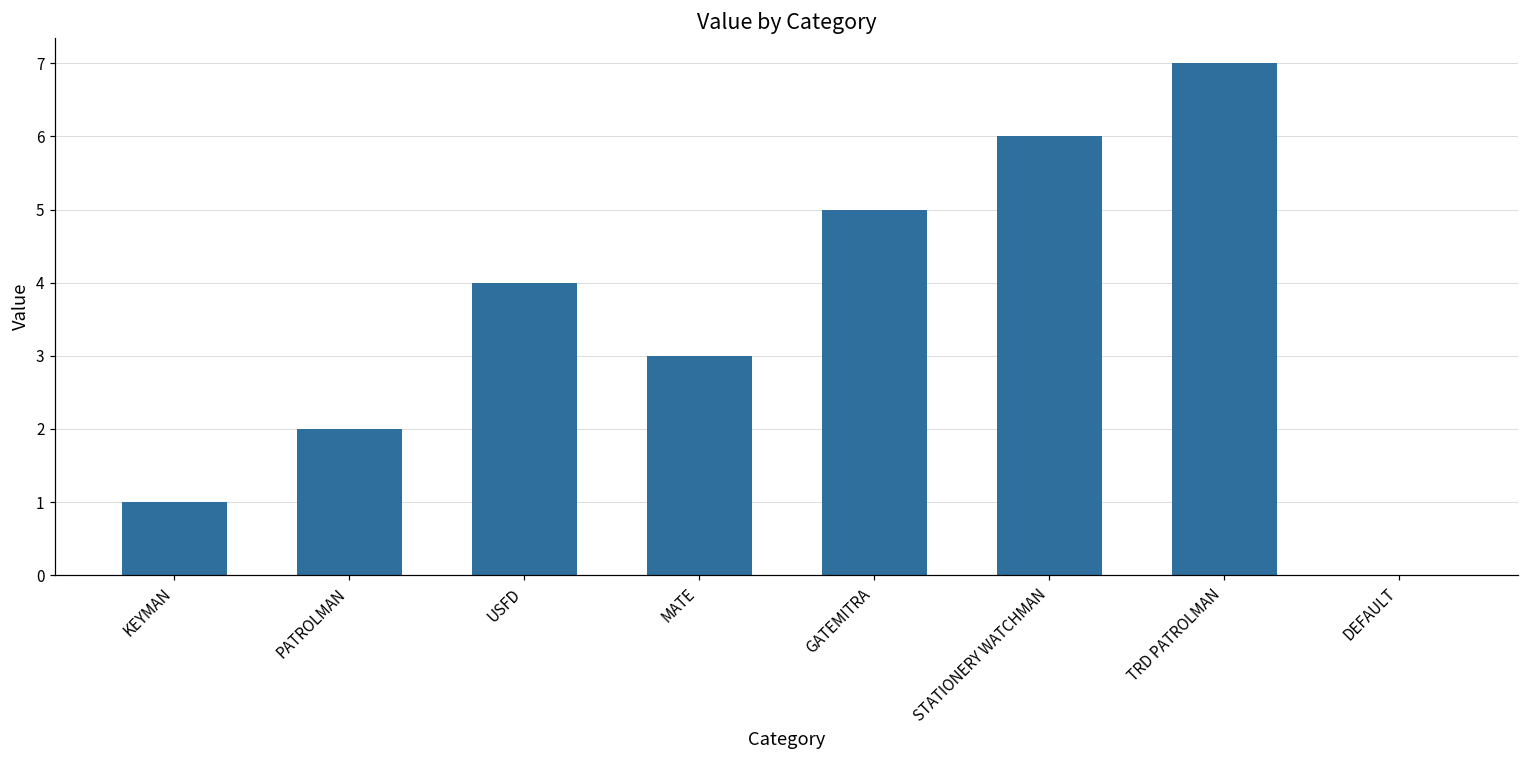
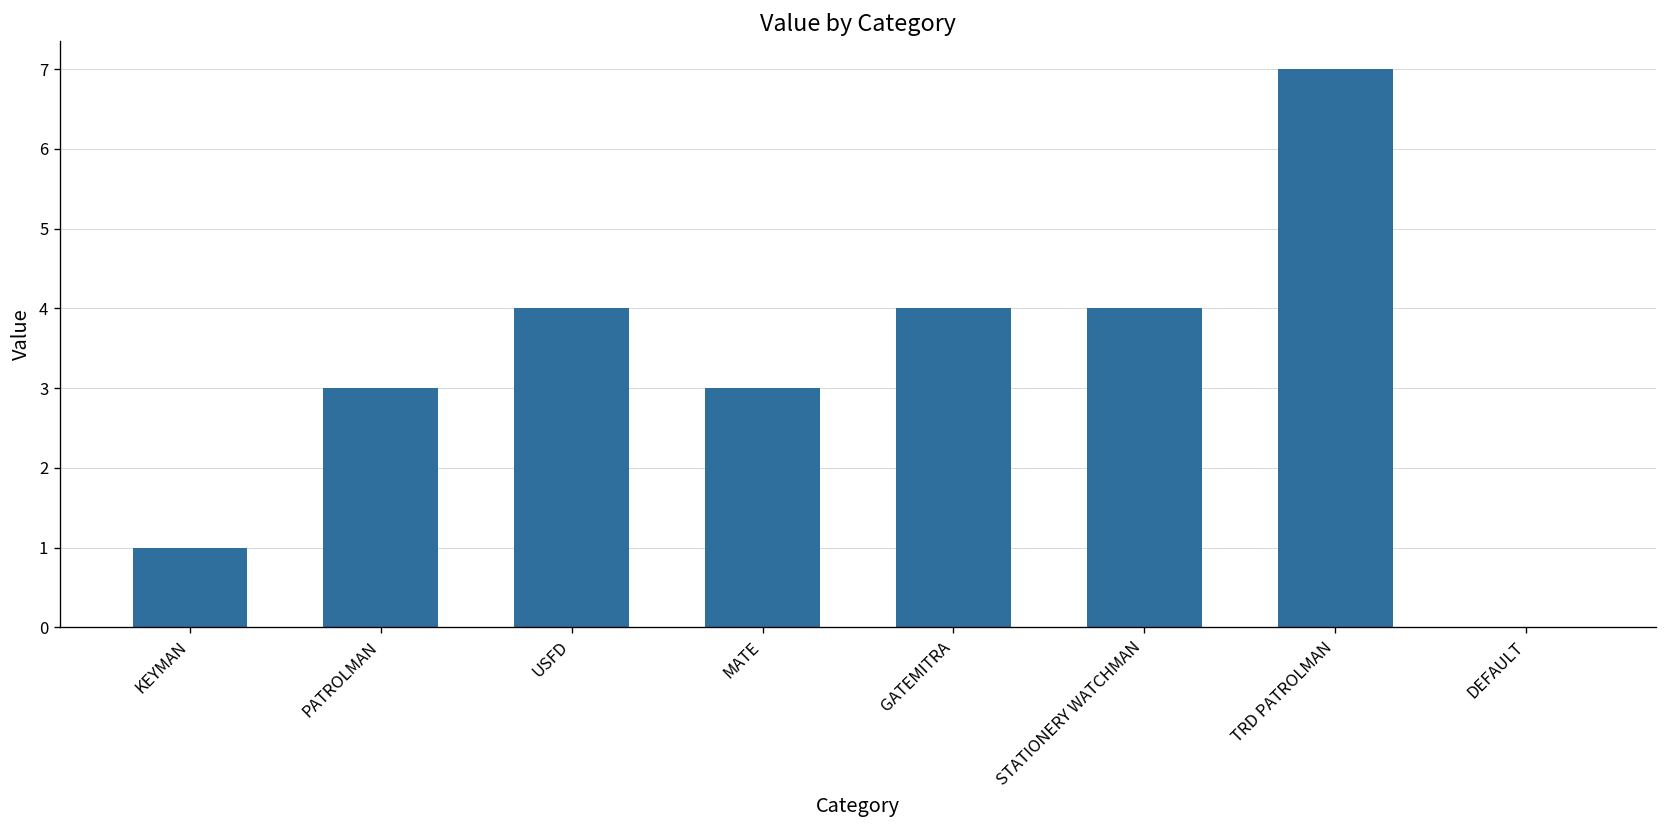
  {
    "KEYMAN": 1,
-   "PATROLMAN": 2,
+   "PATROLMAN": 3,
    "USFD": 4,
    "MATE": 3,
-   "GATEMITRA": 5,
-   "STATIONERY WATCHMAN": 6,
+   "GATEMITRA": 4,
+   "STATIONERY WATCHMAN": 4,
    "TRD PATROLMAN": 7,
    "DEFAULT": 0
  }
